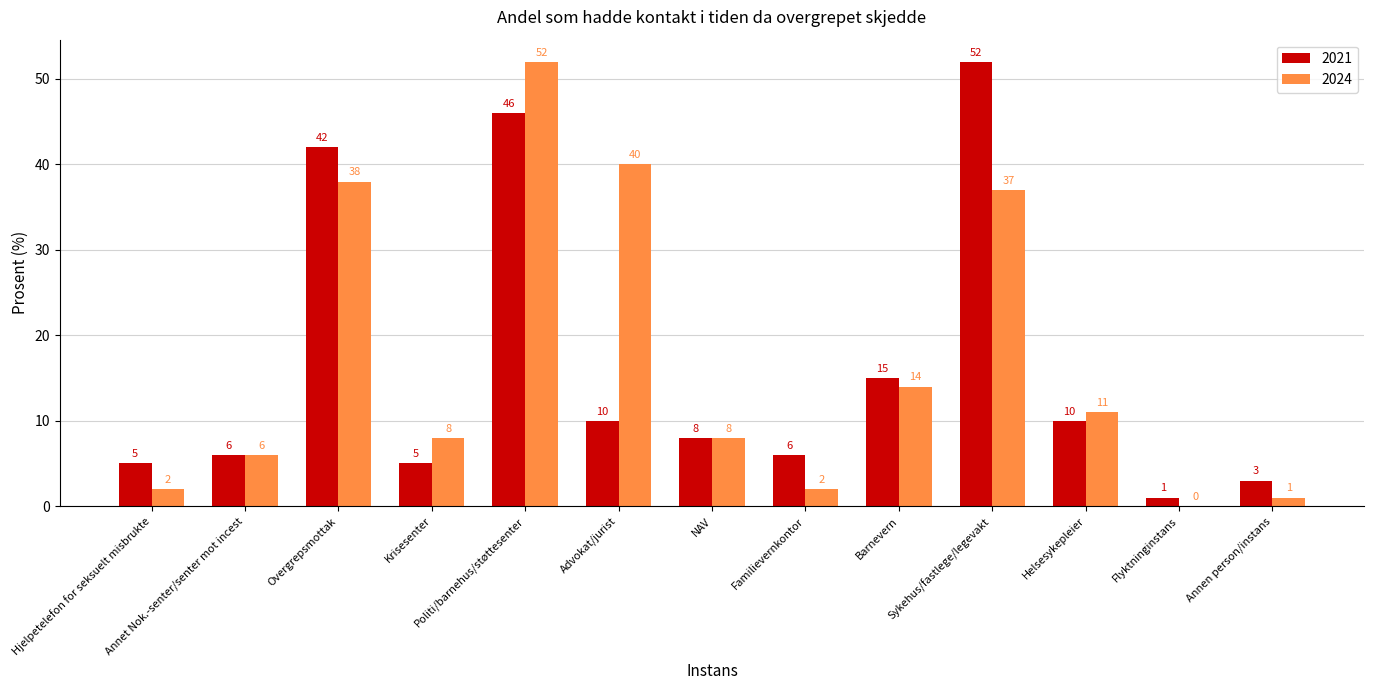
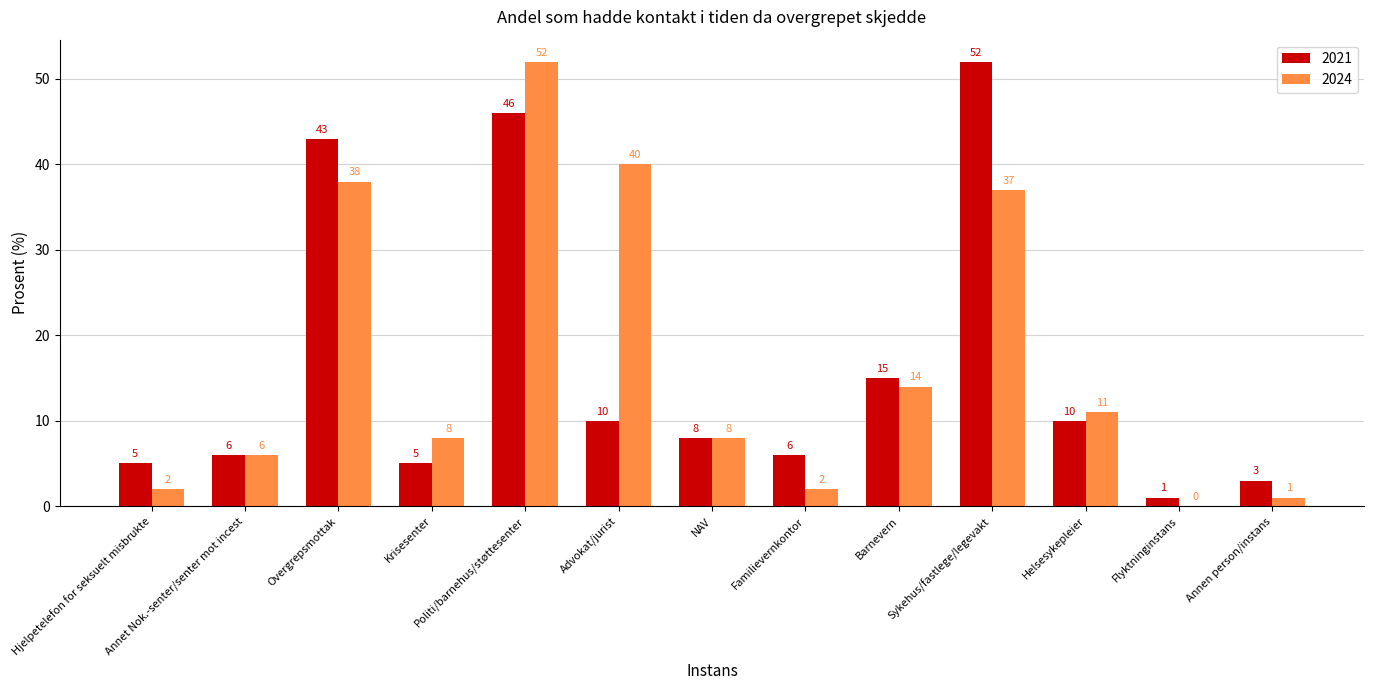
  {
    "2021": {
      "Hjelpetelefon for seksuelt misbrukte": 5,
      "Annet Nok.-senter/senter mot incest": 6,
-     "Overgrepsmottak": 42,
+     "Overgrepsmottak": 43,
      "Krisesenter": 5,
      "Politi/barnehus/støttesenter": 46,
      "Advokat/jurist": 10,
      "NAV": 8,
      "Familievernkontor": 6,
      "Barnevern": 15,
      "Sykehus/fastlege/legevakt": 52,
      "Helsesykepleier": 10,
      "Flyktninginstans": 1,
      "Annen person/instans": 3
    },
    "2024": {
      "Hjelpetelefon for seksuelt misbrukte": 2,
      "Annet Nok.-senter/senter mot incest": 6,
      "Overgrepsmottak": 38,
      "Krisesenter": 8,
      "Politi/barnehus/støttesenter": 52,
      "Advokat/jurist": 40,
      "NAV": 8,
      "Familievernkontor": 2,
      "Barnevern": 14,
      "Sykehus/fastlege/legevakt": 37,
      "Helsesykepleier": 11,
      "Flyktninginstans": 0,
      "Annen person/instans": 1
    }
  }
